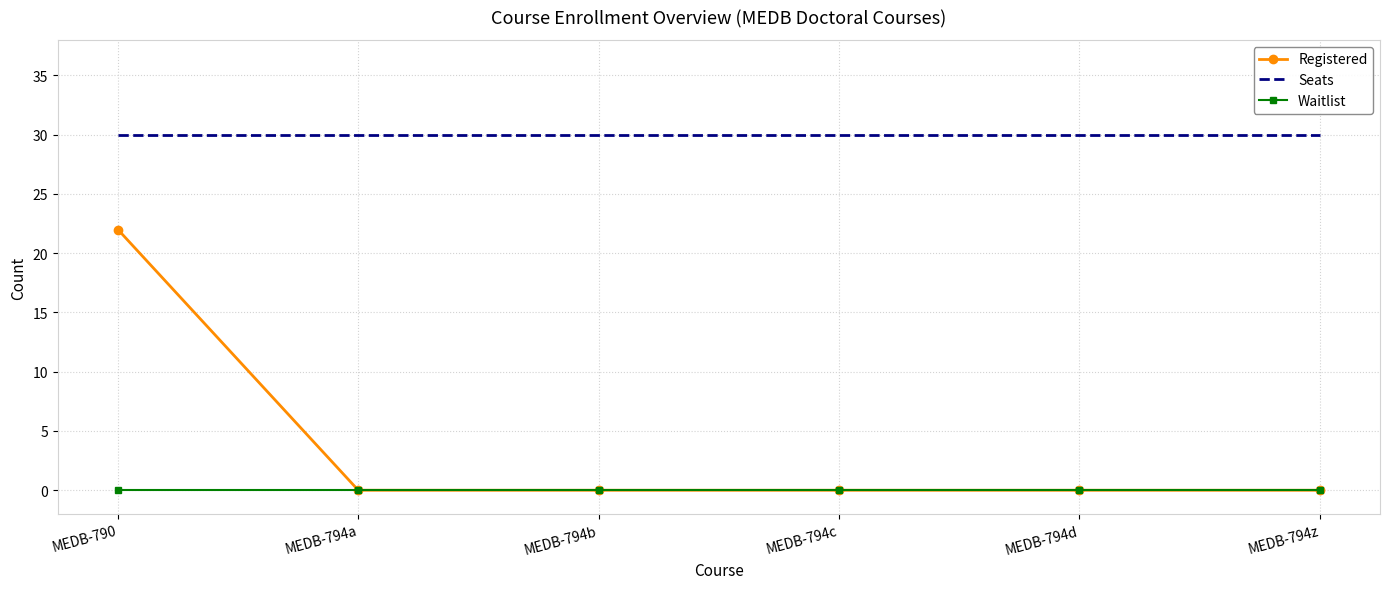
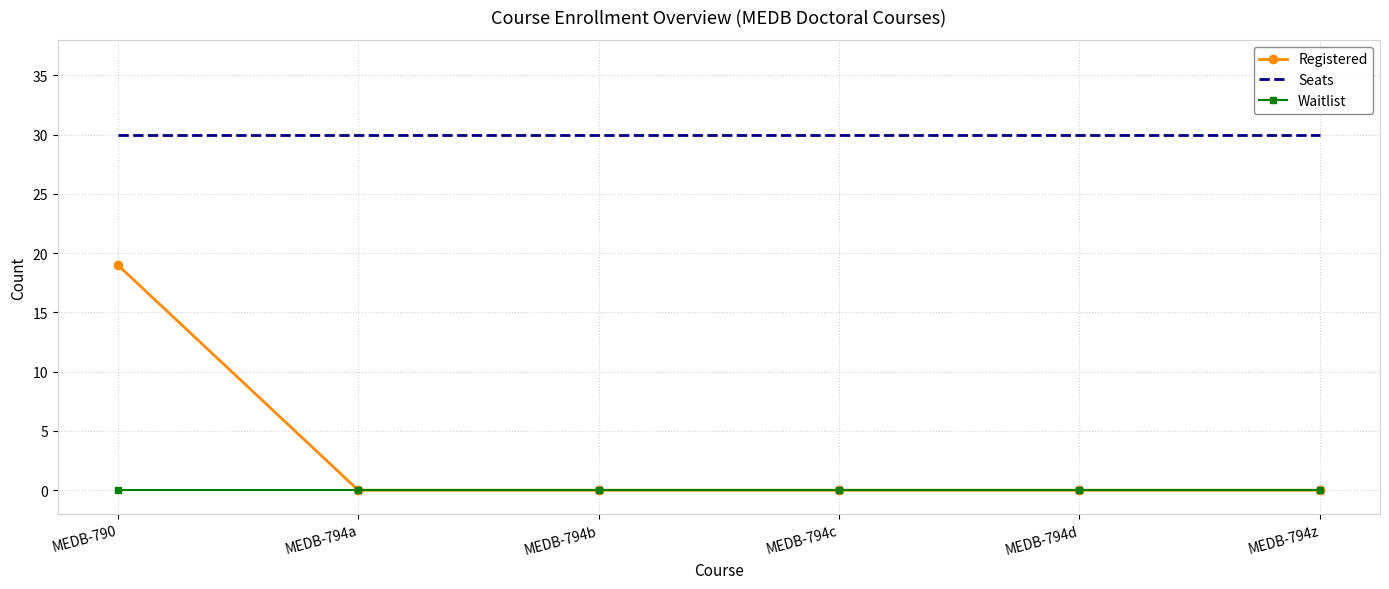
  {
    "Registered": {
-     "MEDB-790": 22
+     "MEDB-790": 19
    },
    "Seats": {
      "MEDB-790": 30,
      "MEDB-794a": 30,
      "MEDB-794b": 30,
      "MEDB-794c": 30,
      "MEDB-794d": 30,
      "MEDB-794z": 30
    },
    "Waitlist": {
      "MEDB-790": 0
    }
  }
